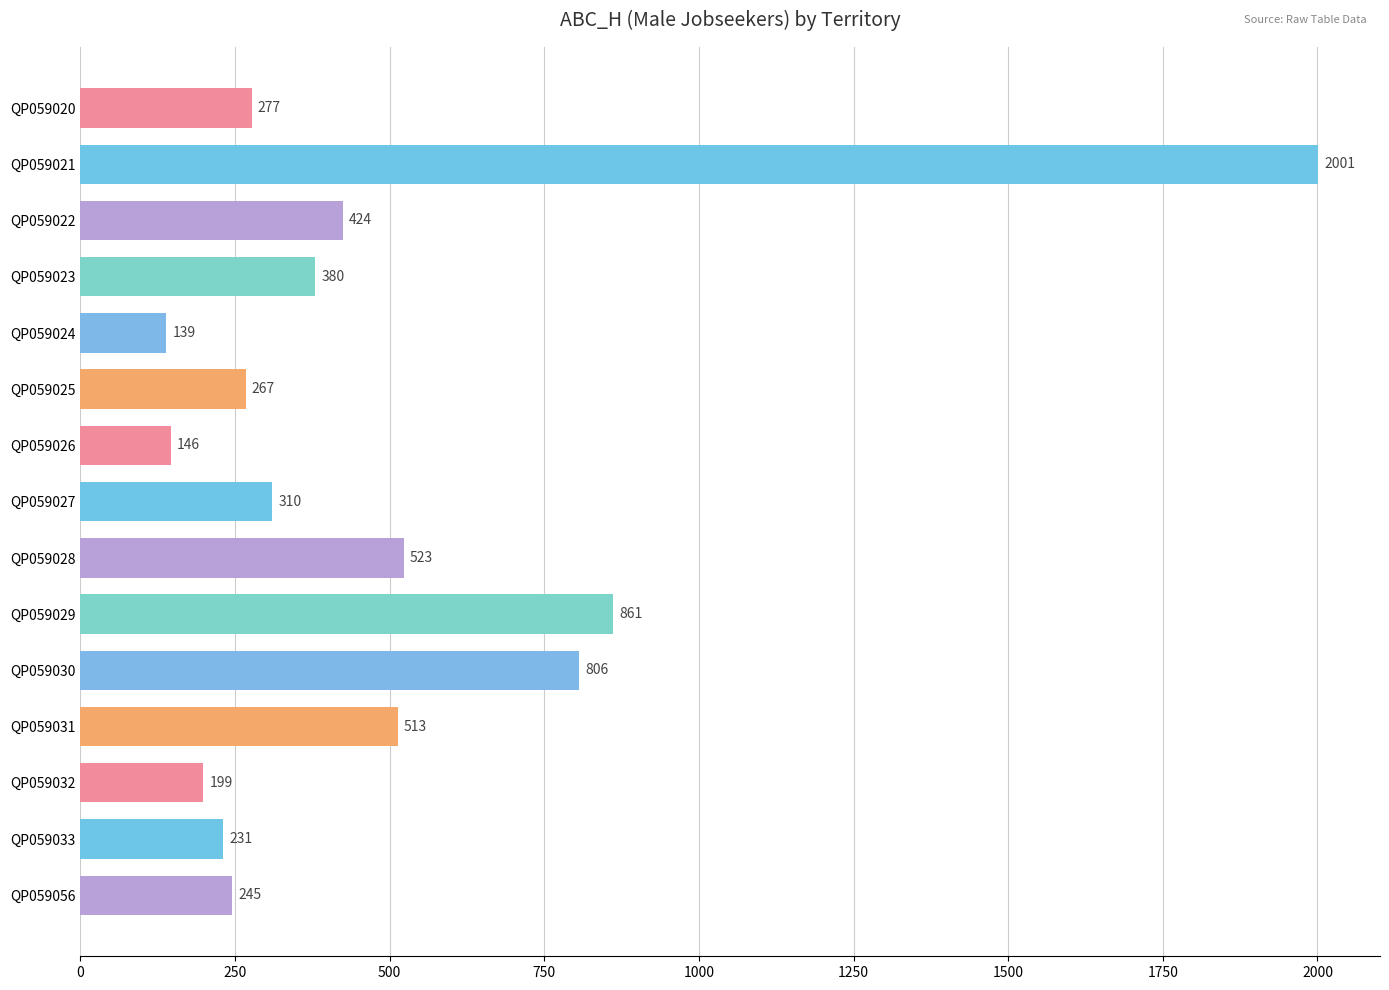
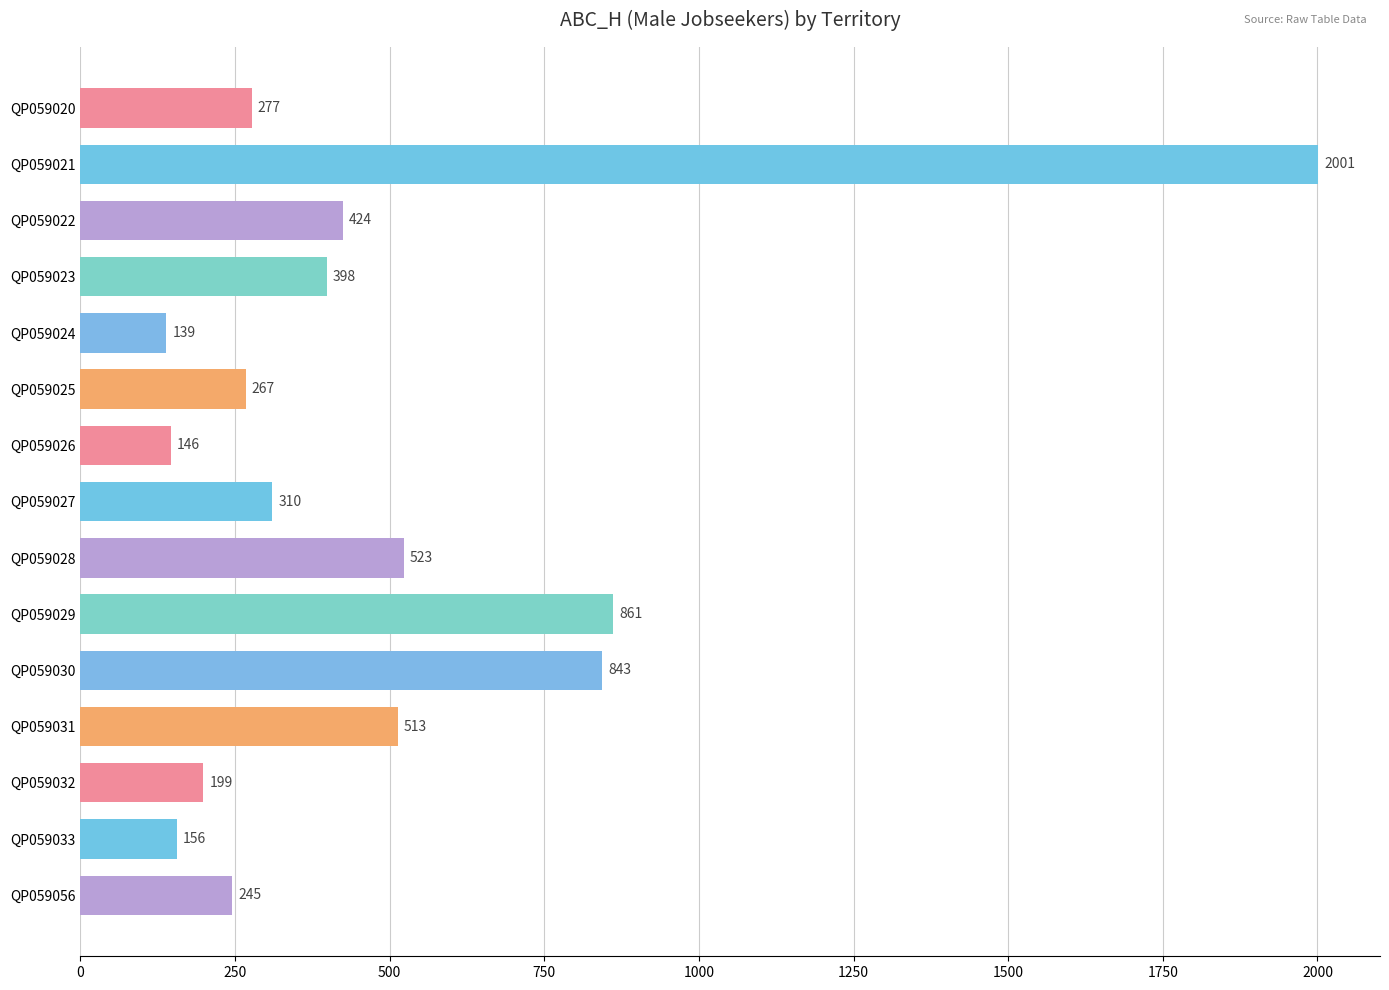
  {
    "QP059020": 277,
    "QP059021": 2001,
    "QP059022": 424,
-   "QP059023": 380,
+   "QP059023": 398,
    "QP059024": 139,
    "QP059025": 267,
    "QP059026": 146,
    "QP059027": 310,
    "QP059028": 523,
    "QP059029": 861,
-   "QP059030": 806,
+   "QP059030": 843,
    "QP059031": 513,
    "QP059032": 199,
-   "QP059033": 231,
+   "QP059033": 156,
    "QP059056": 245
  }
